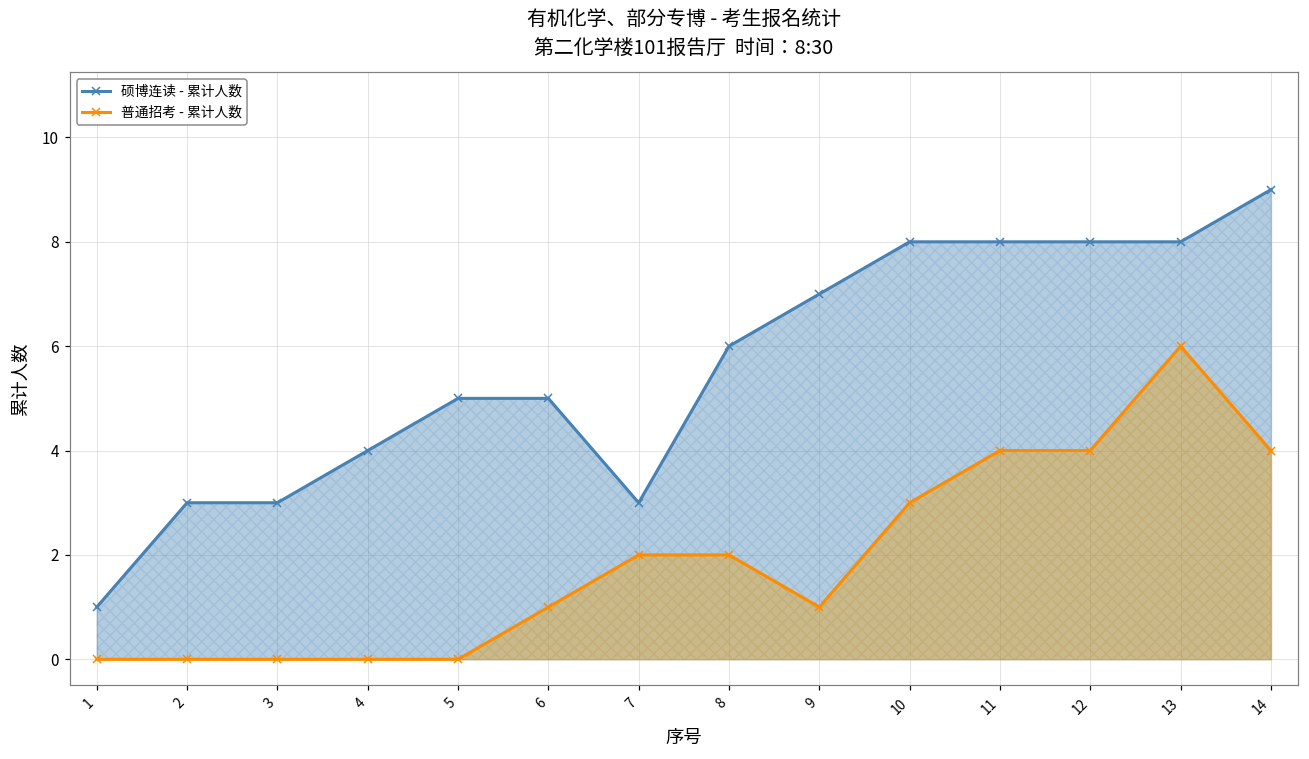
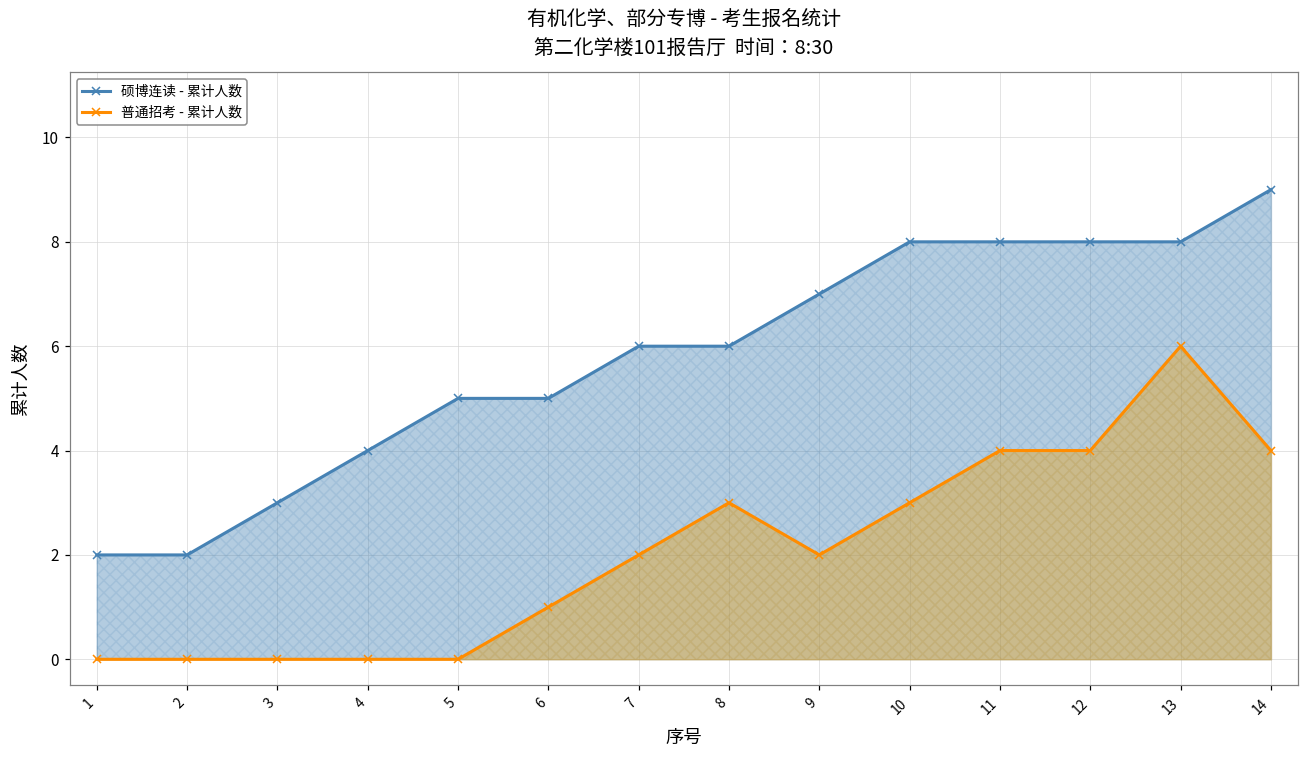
  {
    "硕博连读 - 累计人数": {
-     "1": 1,
-     "2": 3,
+     "1": 2,
+     "2": 2,
      "3": 3,
      "4": 4,
      "5": 5,
      "6": 5,
-     "7": 3,
+     "7": 6,
      "8": 6,
      "9": 7,
      "10": 8,
      "11": 8,
      "12": 8,
      "13": 8,
      "14": 9
    },
    "普通招考 - 累计人数": {
      "1": 0,
      "2": 0,
      "3": 0,
      "4": 0,
      "5": 0,
      "6": 1,
      "7": 2,
-     "8": 2,
-     "9": 1,
+     "8": 3,
+     "9": 2,
      "10": 3,
      "11": 4,
      "12": 4,
      "13": 6,
      "14": 4
    }
  }
